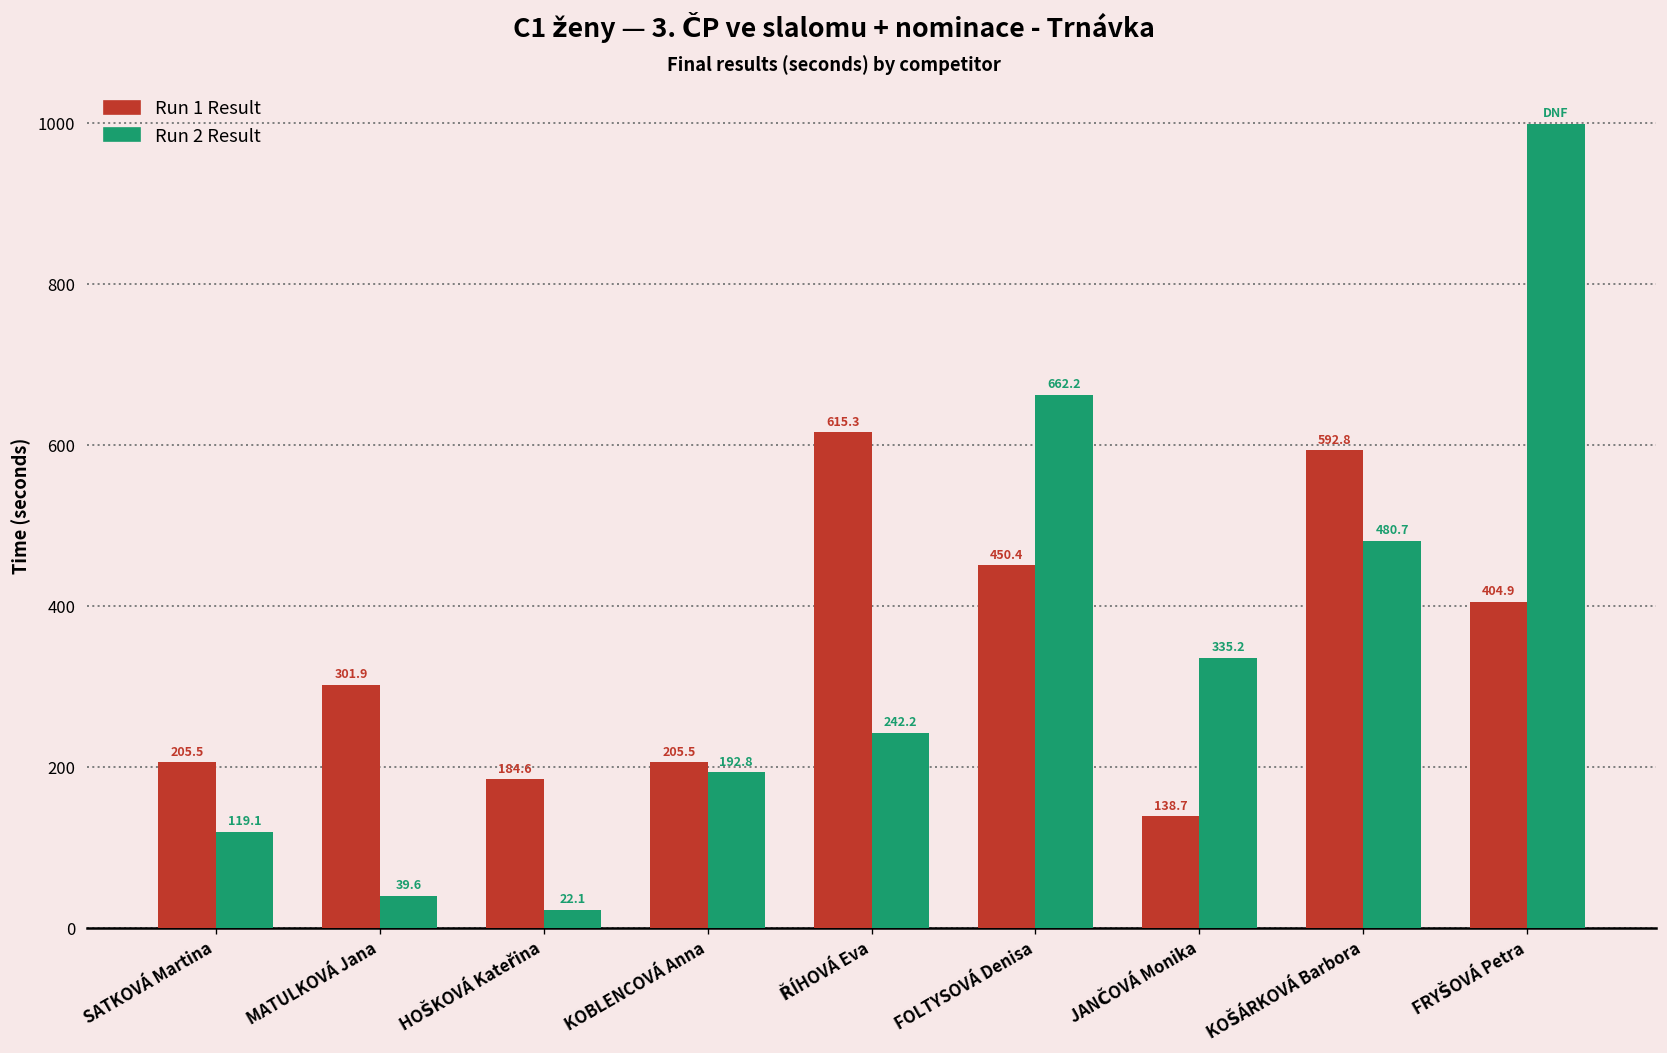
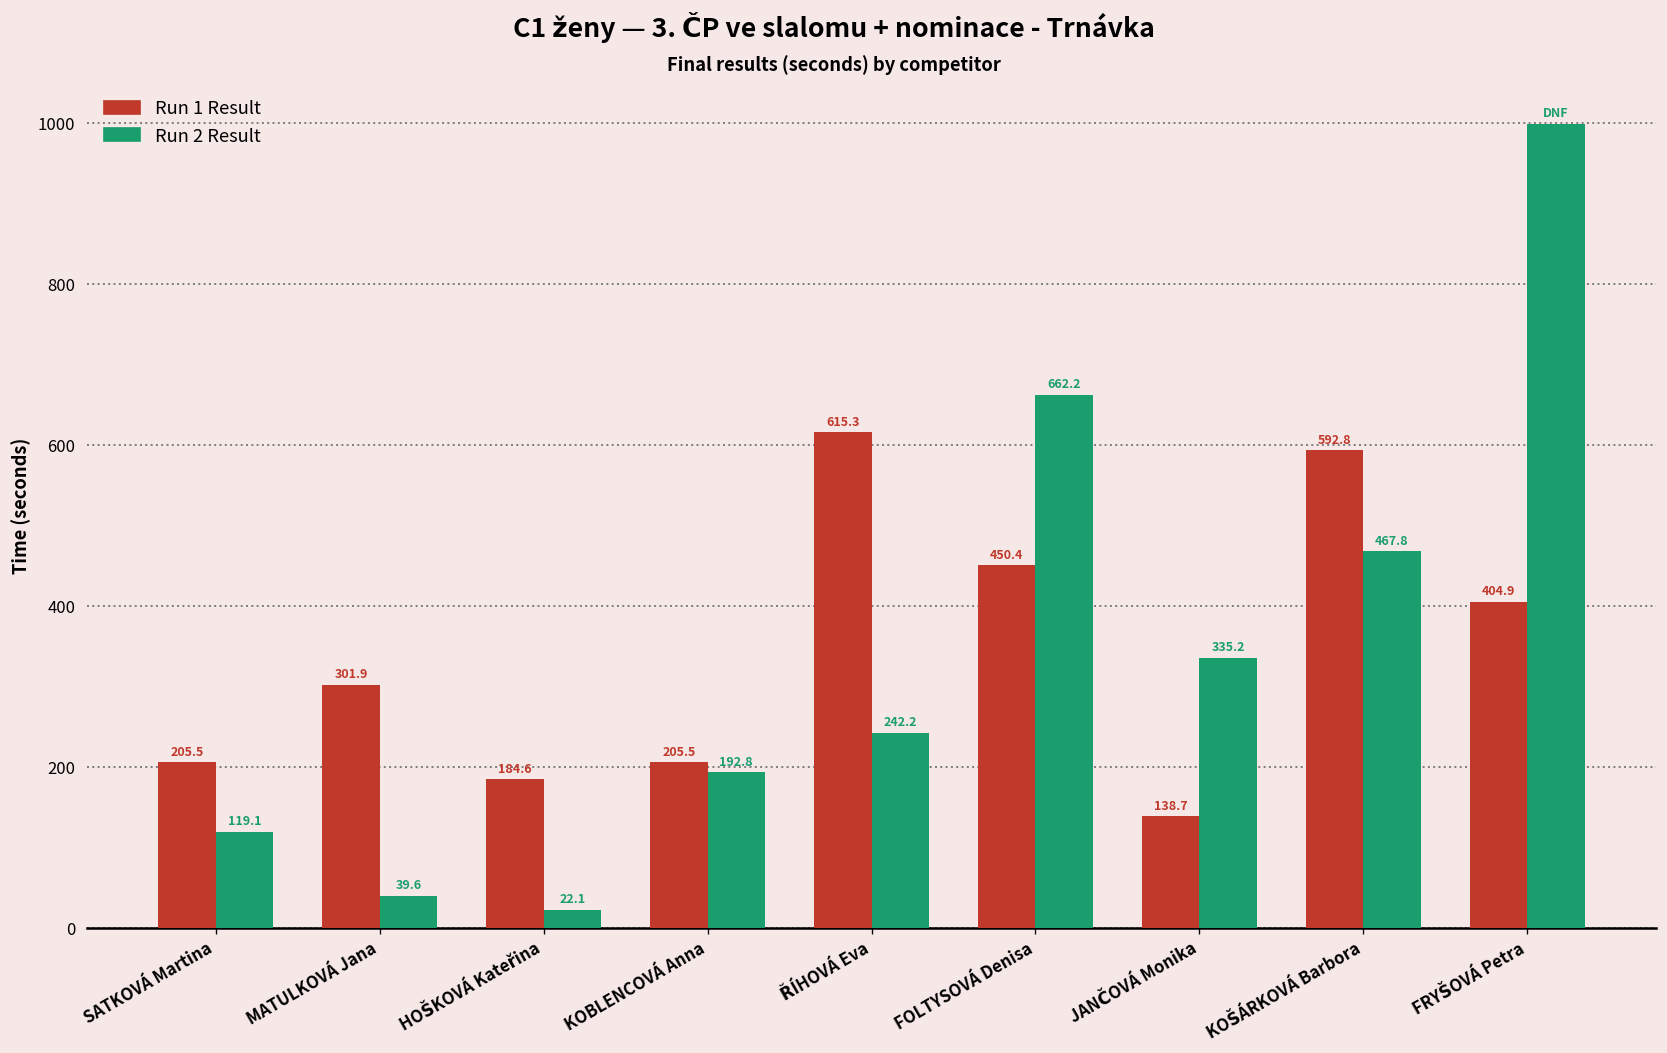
  {
    "Run 1 Result": {
      "SATKOVÁ Martina": 205.5,
      "MATULKOVÁ Jana": 301.9,
      "HOŠKOVÁ Kateřina": 184.6,
      "KOBLENCOVÁ Anna": 205.5,
      "ŘÍHOVÁ Eva": 615.3,
      "FOLTYSOVÁ Denisa": 450.4,
      "JANČOVÁ Monika": 138.7,
      "KOŠÁRKOVÁ Barbora": 592.8,
      "FRYŠOVÁ Petra": 404.9
    },
    "Run 2 Result": {
      "SATKOVÁ Martina": 119.1,
      "MATULKOVÁ Jana": 39.6,
      "HOŠKOVÁ Kateřina": 22.1,
      "KOBLENCOVÁ Anna": 192.8,
      "ŘÍHOVÁ Eva": 242.2,
      "FOLTYSOVÁ Denisa": 662.2,
      "JANČOVÁ Monika": 335.2,
-     "KOŠÁRKOVÁ Barbora": 480.7
+     "KOŠÁRKOVÁ Barbora": 467.8
    }
  }
